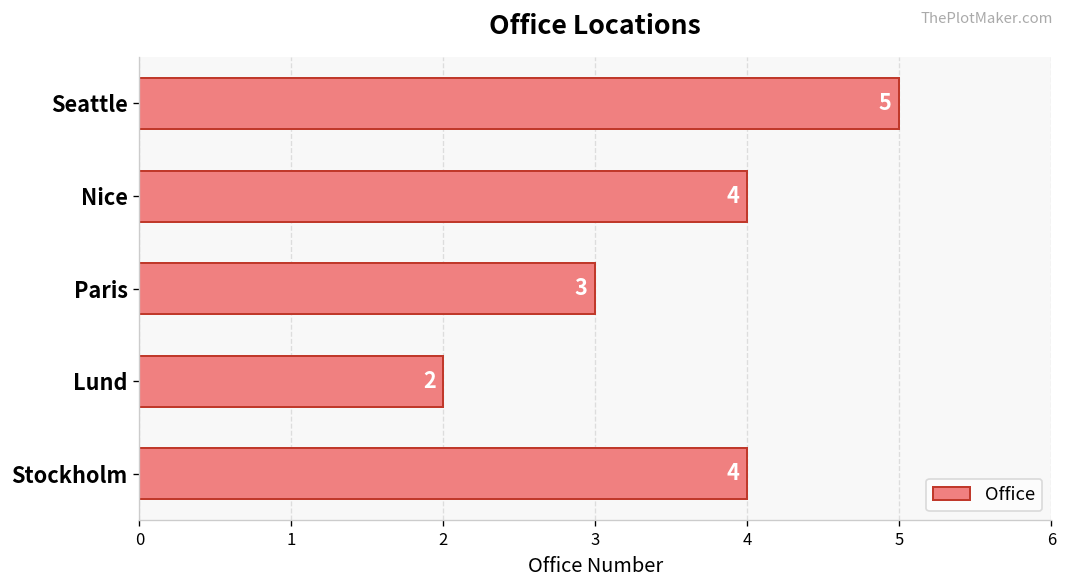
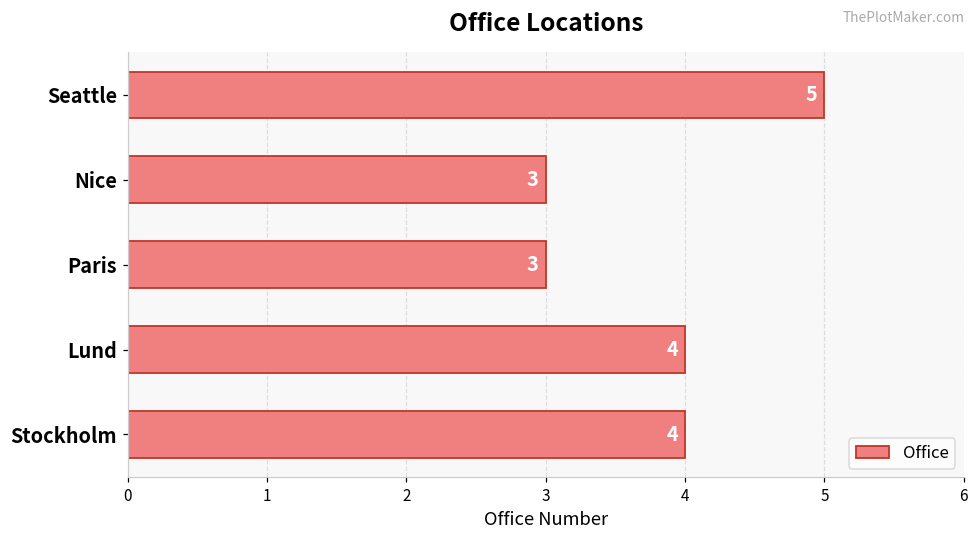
  {
    "Seattle": 5,
-   "Nice": 4,
+   "Nice": 3,
    "Paris": 3,
-   "Lund": 2,
+   "Lund": 4,
    "Stockholm": 4
  }
